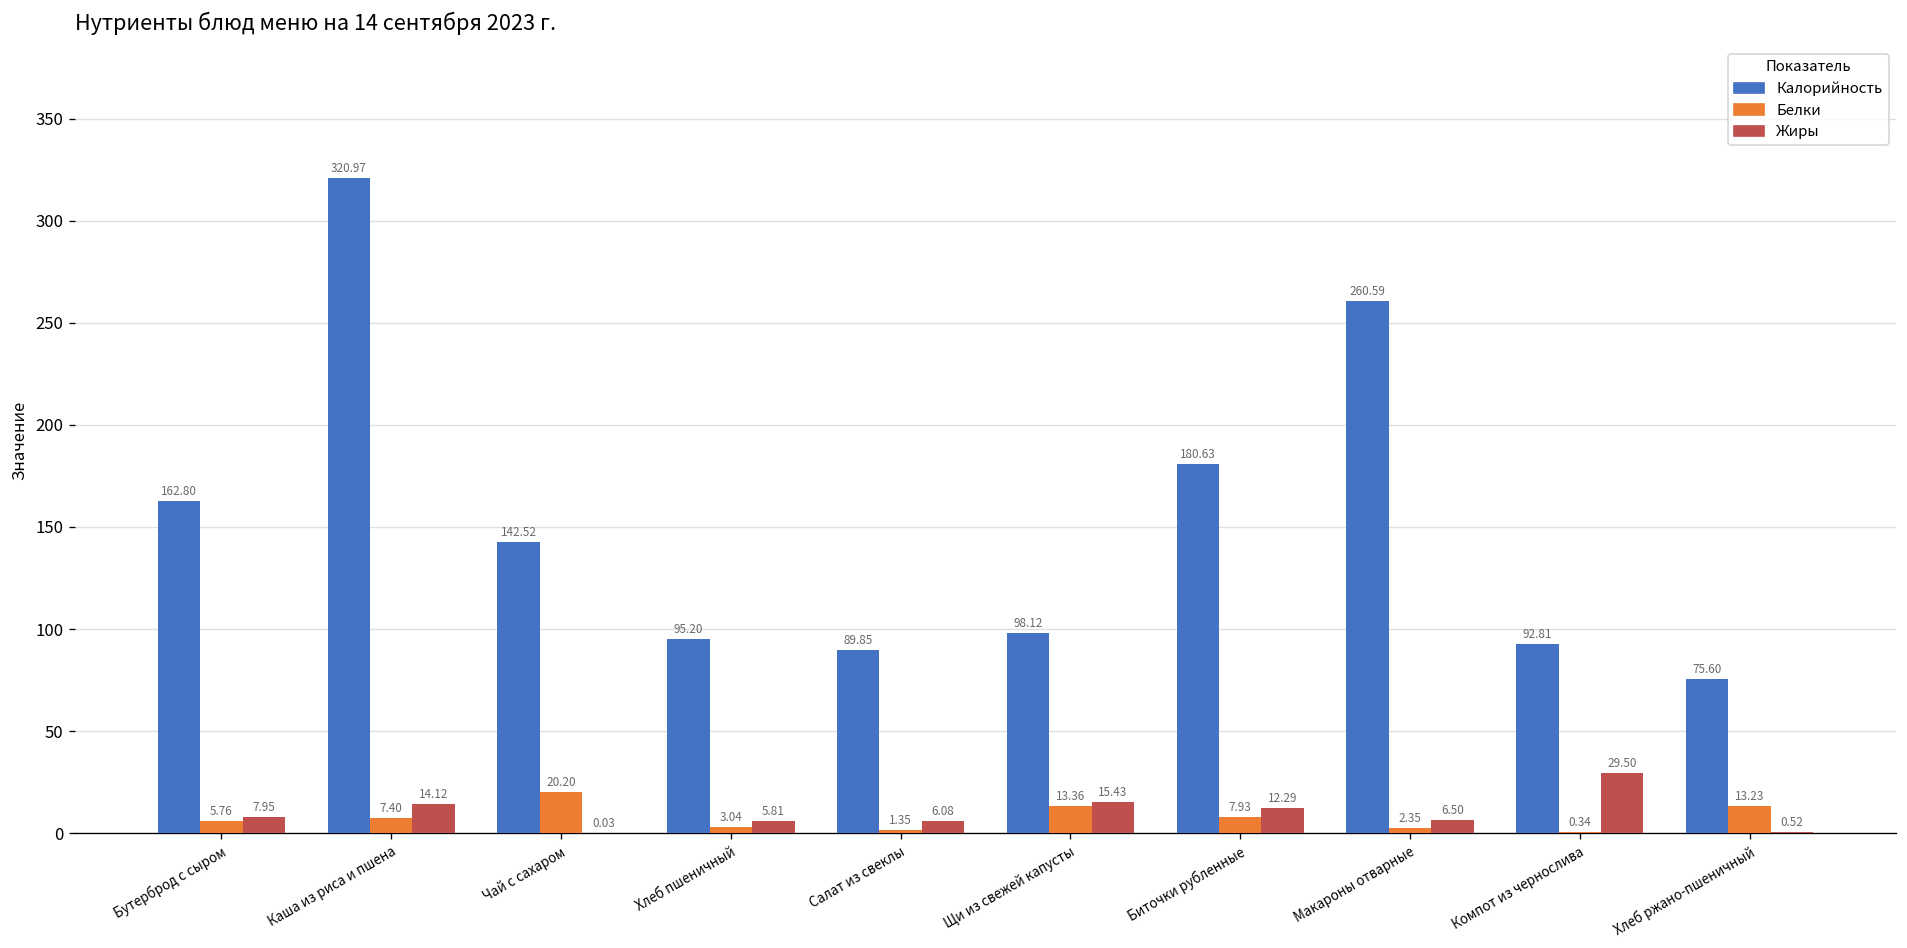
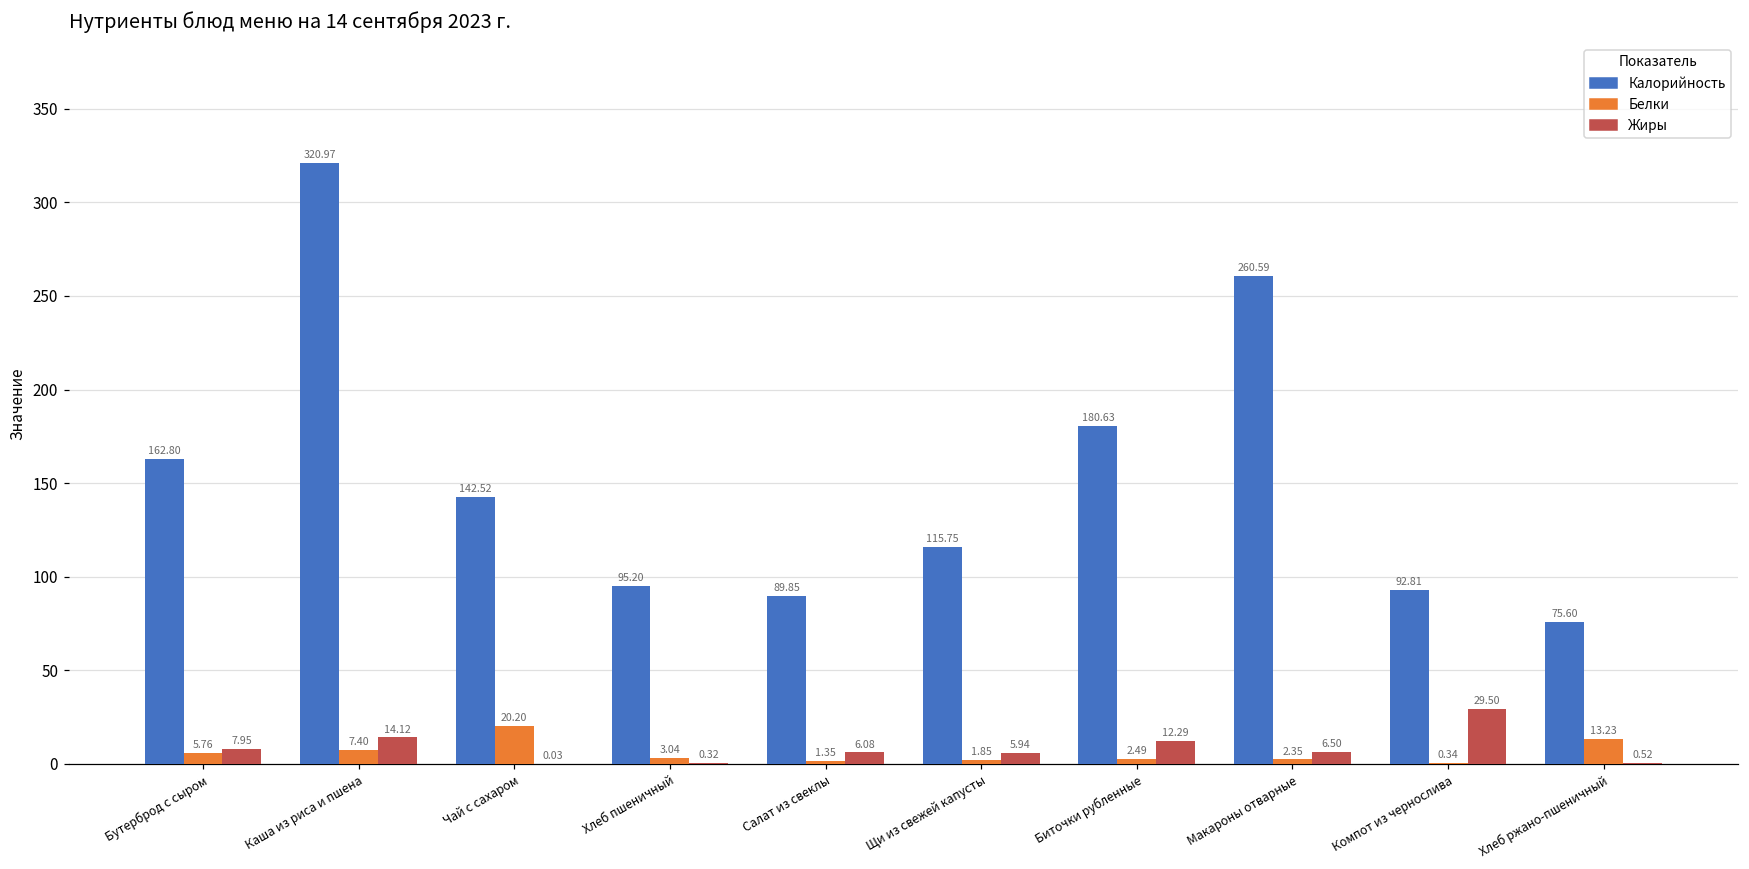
  {
    "Калорийность": {
      "Бутерброд с сыром": 162.80,
      "Каша из риса и пшена": 320.97,
      "Чай с сахаром": 142.52,
      "Хлеб пшеничный": 95.20,
      "Салат из свеклы": 89.85,
-     "Щи из свежей капусты": 98.12,
+     "Щи из свежей капусты": 115.75,
      "Биточки рубленные": 180.63,
      "Макароны отварные": 260.59,
      "Компот из чернослива": 92.81,
      "Хлеб ржано-пшеничный": 75.60
    },
    "Белки": {
      "Бутерброд с сыром": 5.76,
      "Каша из риса и пшена": 7.40,
      "Чай с сахаром": 20.20,
      "Хлеб пшеничный": 3.04,
      "Салат из свеклы": 1.35,
-     "Щи из свежей капусты": 13.36,
-     "Биточки рубленные": 7.93,
+     "Щи из свежей капусты": 1.85,
+     "Биточки рубленные": 2.49,
      "Макароны отварные": 2.35,
      "Компот из чернослива": 0.34,
      "Хлеб ржано-пшеничный": 13.23
    },
    "Жиры": {
      "Бутерброд с сыром": 7.95,
      "Каша из риса и пшена": 14.12,
      "Чай с сахаром": 0.03,
-     "Хлеб пшеничный": 5.81,
+     "Хлеб пшеничный": 0.32,
      "Салат из свеклы": 6.08,
-     "Щи из свежей капусты": 15.43,
+     "Щи из свежей капусты": 5.94,
      "Биточки рубленные": 12.29,
      "Макароны отварные": 6.50,
      "Компот из чернослива": 29.50,
      "Хлеб ржано-пшеничный": 0.52
    }
  }
